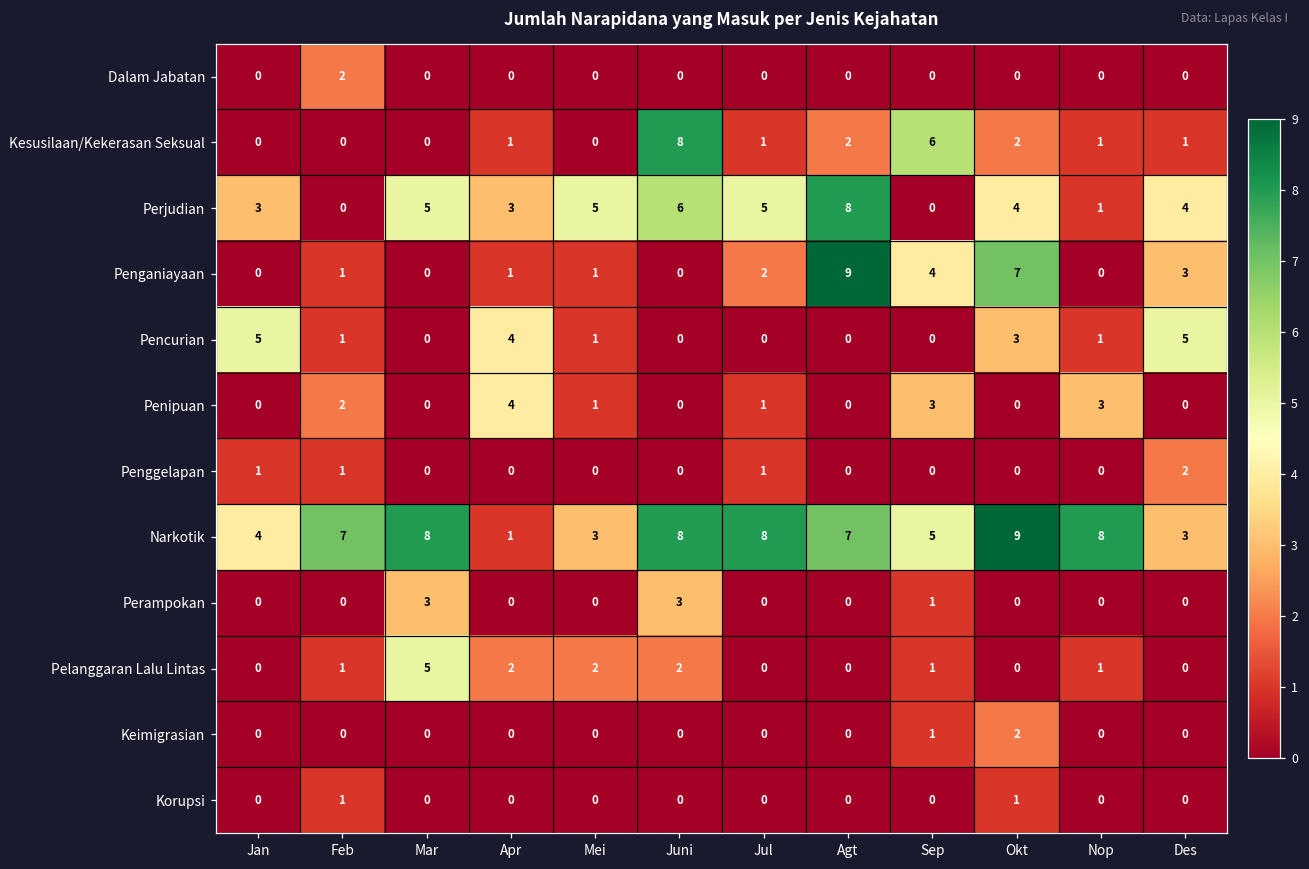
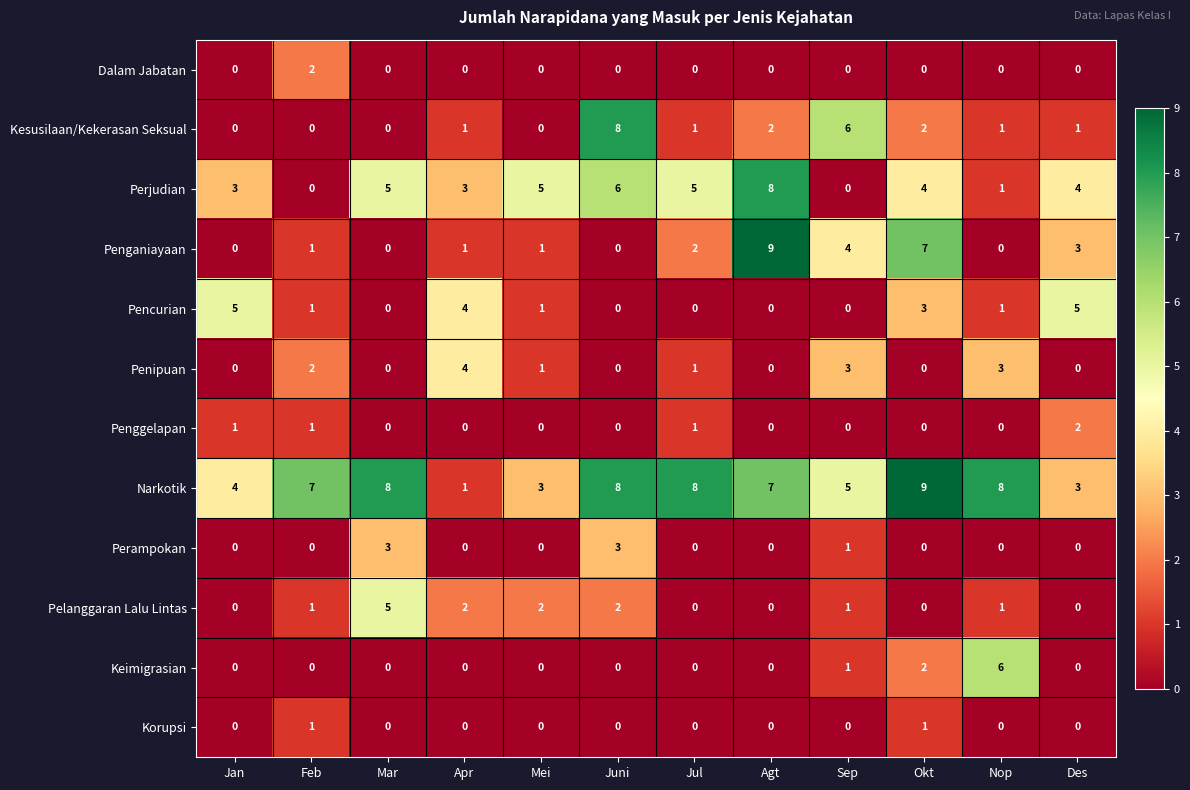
  {
    "Dalam Jabatan": {
      "Jan": 0,
      "Feb": 2,
      "Mar": 0,
      "Apr": 0,
      "Mei": 0,
      "Juni": 0,
      "Jul": 0,
      "Agt": 0,
      "Sep": 0,
      "Okt": 0,
      "Nop": 0,
      "Des": 0
    },
    "Kesusilaan/Kekerasan Seksual": {
      "Jan": 0,
      "Feb": 0,
      "Mar": 0,
      "Apr": 1,
      "Mei": 0,
      "Juni": 8,
      "Jul": 1,
      "Agt": 2,
      "Sep": 6,
      "Okt": 2,
      "Nop": 1,
      "Des": 1
    },
    "Perjudian": {
      "Jan": 3,
      "Feb": 0,
      "Mar": 5,
      "Apr": 3,
      "Mei": 5,
      "Juni": 6,
      "Jul": 5,
      "Agt": 8,
      "Sep": 0,
      "Okt": 4,
      "Nop": 1,
      "Des": 4
    },
    "Penganiayaan": {
      "Jan": 0,
      "Feb": 1,
      "Mar": 0,
      "Apr": 1,
      "Mei": 1,
      "Juni": 0,
      "Jul": 2,
      "Agt": 9,
      "Sep": 4,
      "Okt": 7,
      "Nop": 0,
      "Des": 3
    },
    "Pencurian": {
      "Jan": 5,
      "Feb": 1,
      "Mar": 0,
      "Apr": 4,
      "Mei": 1,
      "Juni": 0,
      "Jul": 0,
      "Agt": 0,
      "Sep": 0,
      "Okt": 3,
      "Nop": 1,
      "Des": 5
    },
    "Penipuan": {
      "Jan": 0,
      "Feb": 2,
      "Mar": 0,
      "Apr": 4,
      "Mei": 1,
      "Juni": 0,
      "Jul": 1,
      "Agt": 0,
      "Sep": 3,
      "Okt": 0,
      "Nop": 3,
      "Des": 0
    },
    "Penggelapan": {
      "Jan": 1,
      "Feb": 1,
      "Mar": 0,
      "Apr": 0,
      "Mei": 0,
      "Juni": 0,
      "Jul": 1,
      "Agt": 0,
      "Sep": 0,
      "Okt": 0,
      "Nop": 0,
      "Des": 2
    },
    "Narkotik": {
      "Jan": 4,
      "Feb": 7,
      "Mar": 8,
      "Apr": 1,
      "Mei": 3,
      "Juni": 8,
      "Jul": 8,
      "Agt": 7,
      "Sep": 5,
      "Okt": 9,
      "Nop": 8,
      "Des": 3
    },
    "Perampokan": {
      "Jan": 0,
      "Feb": 0,
      "Mar": 3,
      "Apr": 0,
      "Mei": 0,
      "Juni": 3,
      "Jul": 0,
      "Agt": 0,
      "Sep": 1,
      "Okt": 0,
      "Nop": 0,
      "Des": 0
    },
    "Pelanggaran Lalu Lintas": {
      "Jan": 0,
      "Feb": 1,
      "Mar": 5,
      "Apr": 2,
      "Mei": 2,
      "Juni": 2,
      "Jul": 0,
      "Agt": 0,
      "Sep": 1,
      "Okt": 0,
      "Nop": 1,
      "Des": 0
    },
    "Keimigrasian": {
      "Jan": 0,
      "Feb": 0,
      "Mar": 0,
      "Apr": 0,
      "Mei": 0,
      "Juni": 0,
      "Jul": 0,
      "Agt": 0,
      "Sep": 1,
      "Okt": 2,
-     "Nop": 0,
+     "Nop": 6,
      "Des": 0
    },
    "Korupsi": {
      "Jan": 0,
      "Feb": 1,
      "Mar": 0,
      "Apr": 0,
      "Mei": 0,
      "Juni": 0,
      "Jul": 0,
      "Agt": 0,
      "Sep": 0,
      "Okt": 1,
      "Nop": 0,
      "Des": 0
    }
  }
